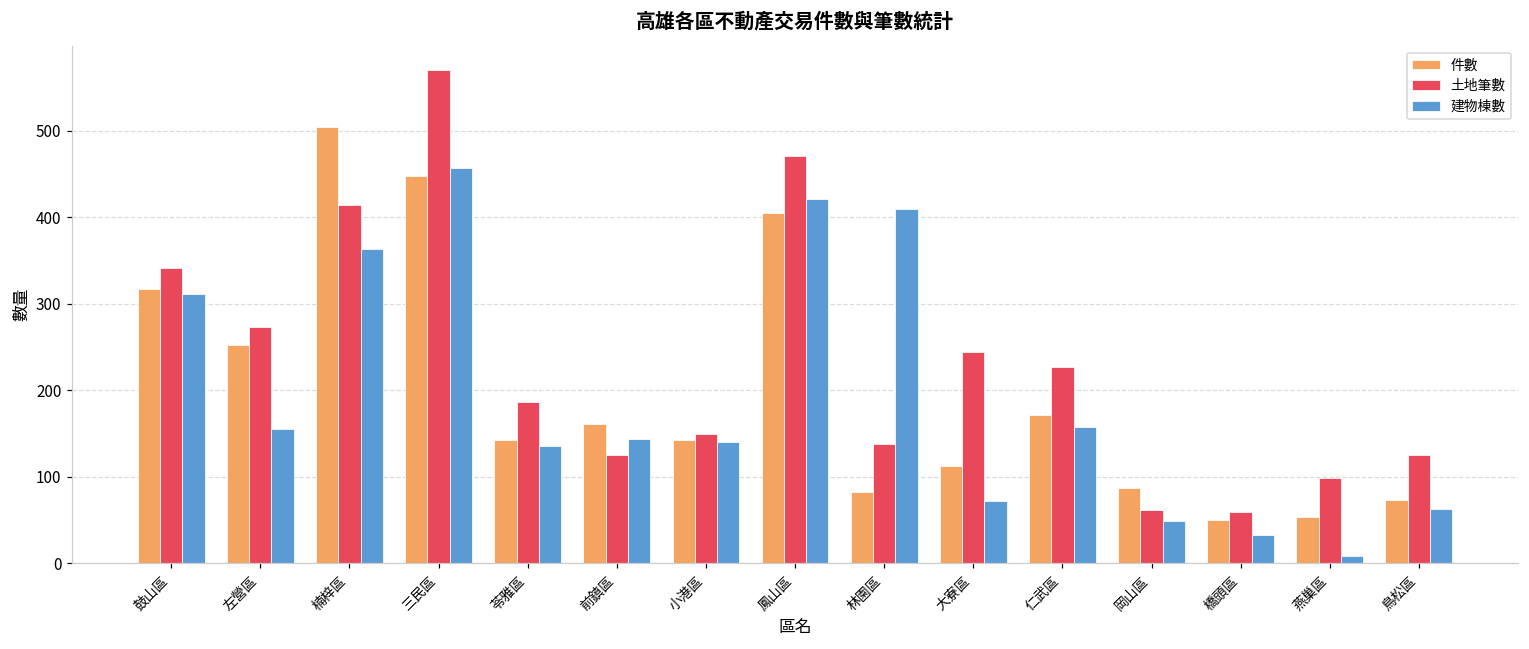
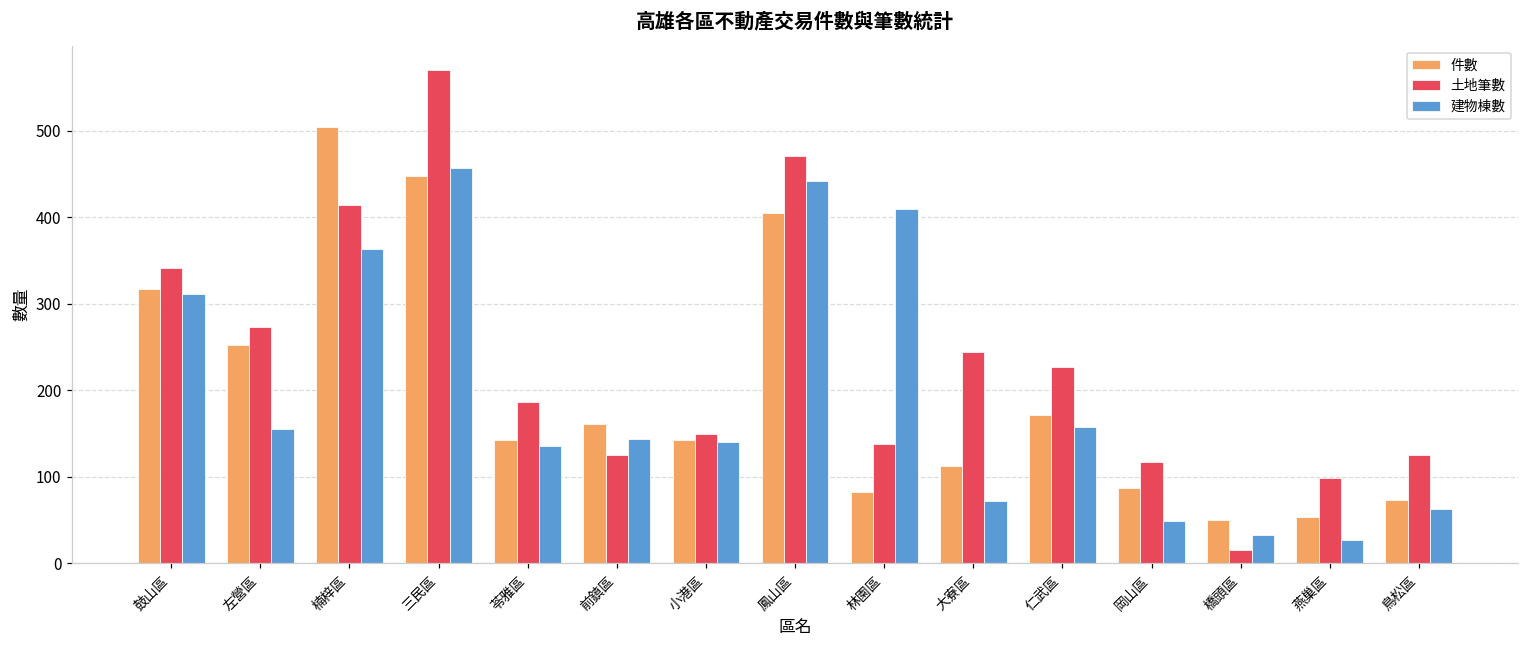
  {
    "件數": {
      "鼓山區": 320,
      "左營區": 250,
      "楠梓區": 510,
      "三民區": 450,
      "苓雅區": 140,
      "前鎮區": 160,
      "小港區": 140,
      "鳳山區": 410,
      "林園區": 80,
      "大寮區": 110,
      "仁武區": 170,
      "岡山區": 90,
      "橋頭區": 50,
      "燕巢區": 50,
      "鳥松區": 70
    },
    "土地筆數": {
      "鼓山區": 340,
      "左營區": 270,
      "楠梓區": 410,
      "三民區": 570,
      "苓雅區": 190,
      "前鎮區": 130,
      "小港區": 150,
      "鳳山區": 470,
      "林園區": 140,
      "大寮區": 240,
      "仁武區": 230,
-     "岡山區": 60,
-     "橋頭區": 60,
+     "岡山區": 120,
+     "橋頭區": 20,
      "燕巢區": 100,
      "鳥松區": 130
    },
    "建物棟數": {
      "鼓山區": 310,
      "左營區": 160,
      "楠梓區": 360,
      "三民區": 460,
      "苓雅區": 140,
      "前鎮區": 140,
      "小港區": 140,
-     "鳳山區": 420,
+     "鳳山區": 440,
      "林園區": 410,
      "大寮區": 70,
      "仁武區": 160,
      "岡山區": 50,
      "橋頭區": 30,
-     "燕巢區": 10,
+     "燕巢區": 30,
      "鳥松區": 60
    }
  }
